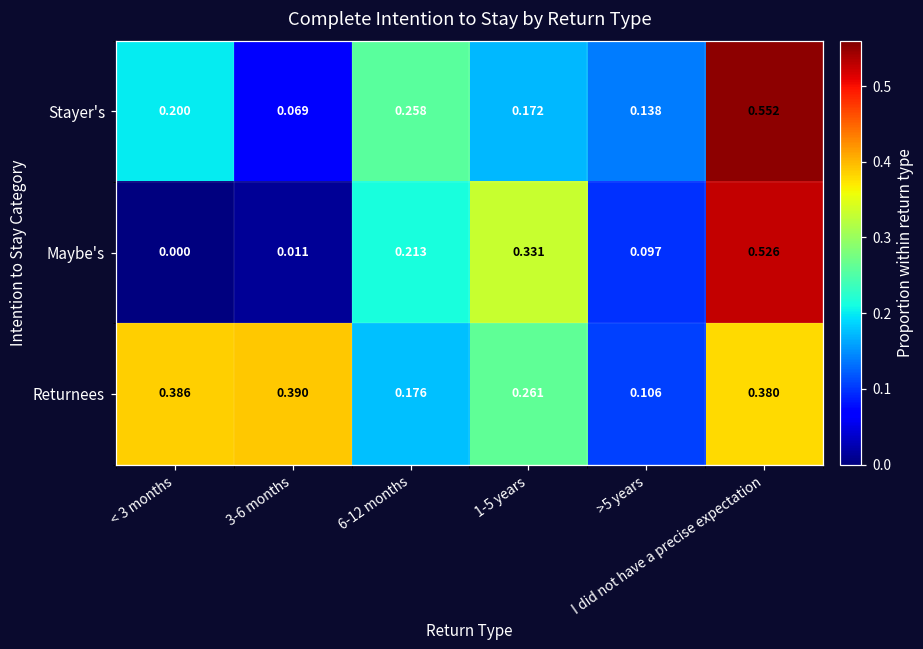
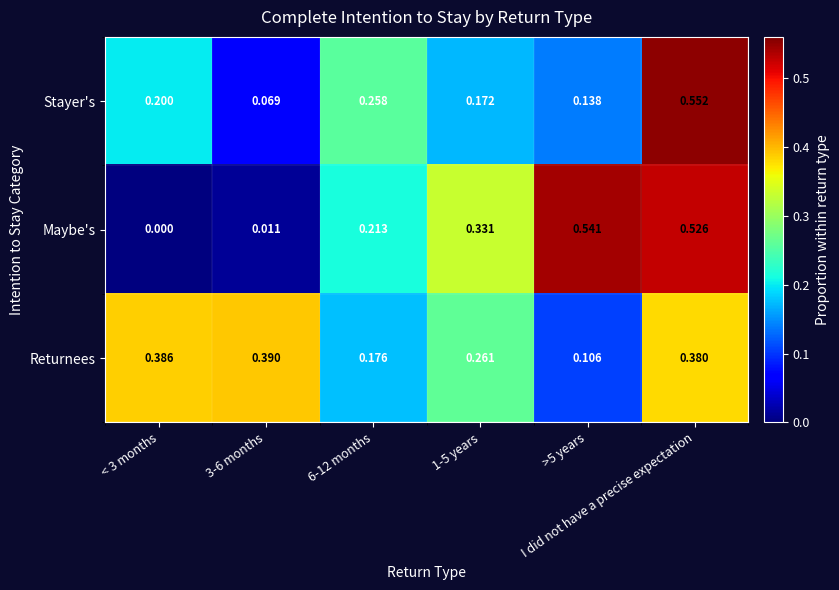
  {
    "Stayer's": {
      "< 3 months": 0.200,
      "3-6 months": 0.069,
      "6-12 months": 0.258,
      "1-5 years": 0.172,
      ">5 years": 0.138,
      "I did not have a precise expectation": 0.552
    },
    "Maybe's": {
      "< 3 months": 0.000,
      "3-6 months": 0.011,
      "6-12 months": 0.213,
      "1-5 years": 0.331,
-     ">5 years": 0.097,
+     ">5 years": 0.541,
      "I did not have a precise expectation": 0.526
    },
    "Returnees": {
      "< 3 months": 0.386,
      "3-6 months": 0.390,
      "6-12 months": 0.176,
      "1-5 years": 0.261,
      ">5 years": 0.106,
      "I did not have a precise expectation": 0.380
    }
  }
